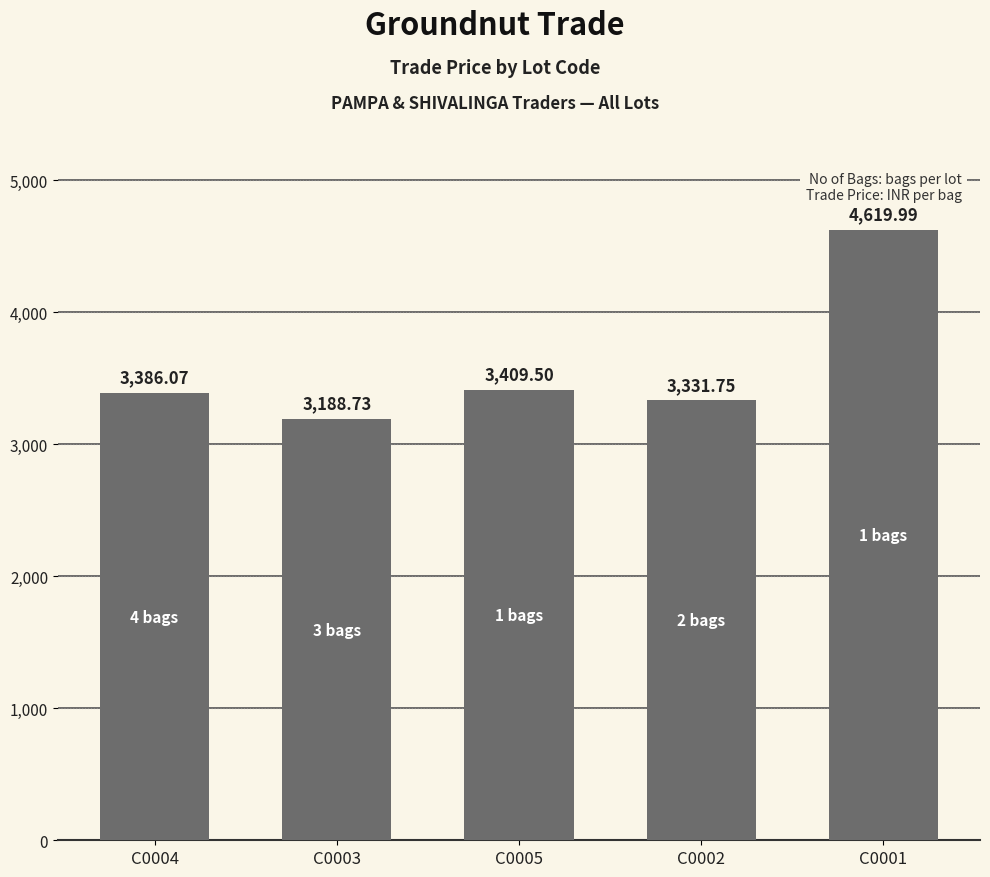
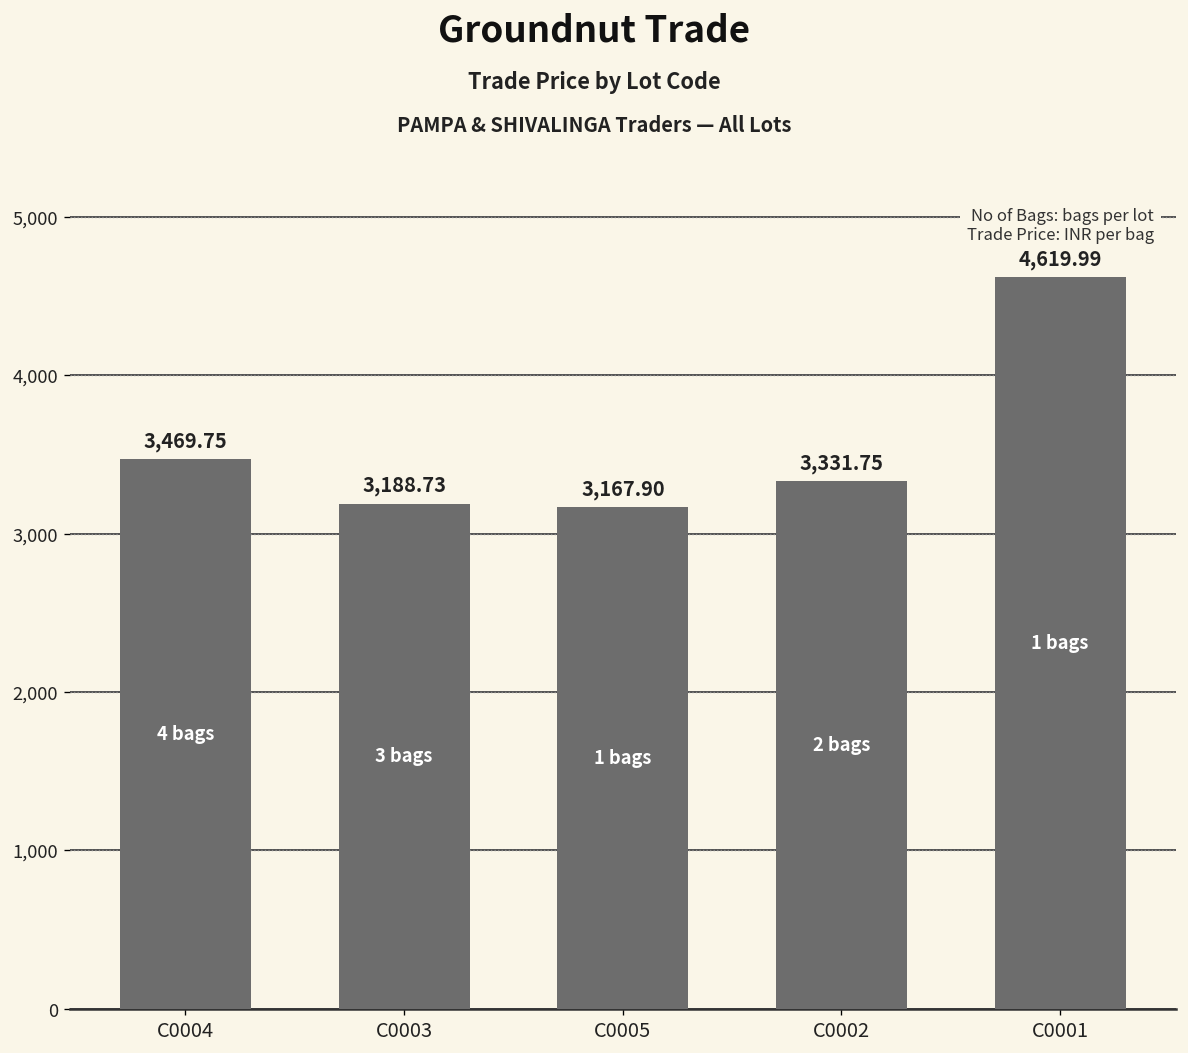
  {
-   "C0004": "3,386.07",
+   "C0004": "3,469.75",
    "C0003": "3,188.73",
-   "C0005": "3,409.50",
+   "C0005": "3,167.90",
    "C0002": "3,331.75"
  }
